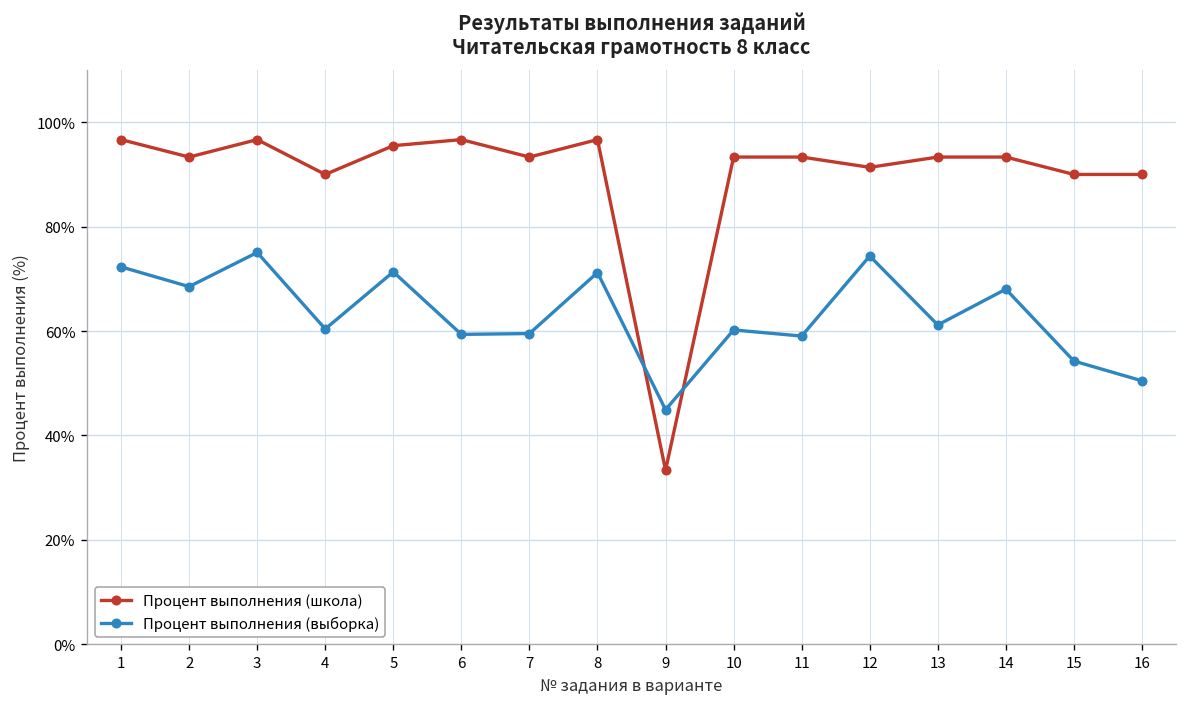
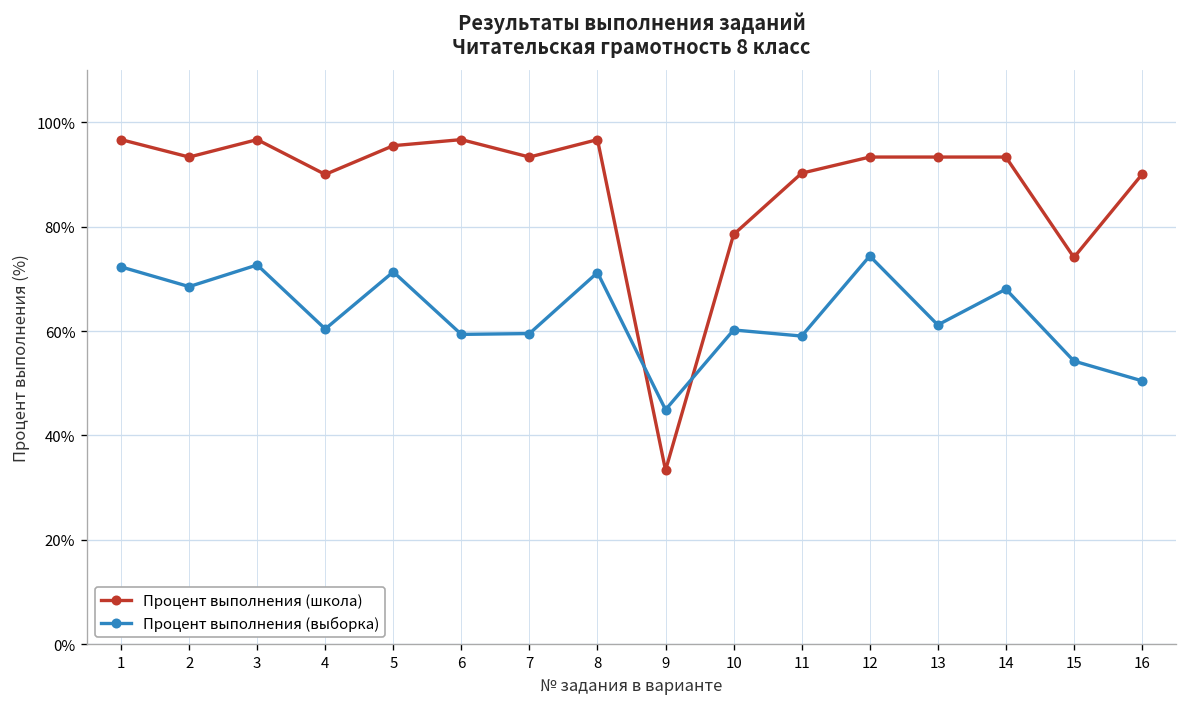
  {
    "Процент выполнения (школа)": {
      "1": "97%",
      "2": "93%",
      "3": "97%",
      "4": "90%",
      "5": "96%",
      "6": "97%",
      "7": "93%",
      "8": "97%",
      "9": "33%",
-     "10": "93%",
-     "11": "93%",
-     "12": "91%",
+     "10": "79%",
+     "11": "90%",
+     "12": "93%",
      "13": "93%",
      "14": "93%",
-     "15": "90%",
+     "15": "74%",
      "16": "90%"
    },
    "Процент выполнения (выборка)": {
      "1": "72%",
      "2": "69%",
-     "3": "75%",
+     "3": "73%",
      "4": "60%",
      "5": "71%",
      "6": "59%",
      "7": "60%",
      "8": "71%",
      "9": "45%",
      "10": "60%",
      "11": "59%",
      "12": "74%",
      "13": "61%",
      "14": "68%",
      "15": "54%",
      "16": "50%"
    }
  }
